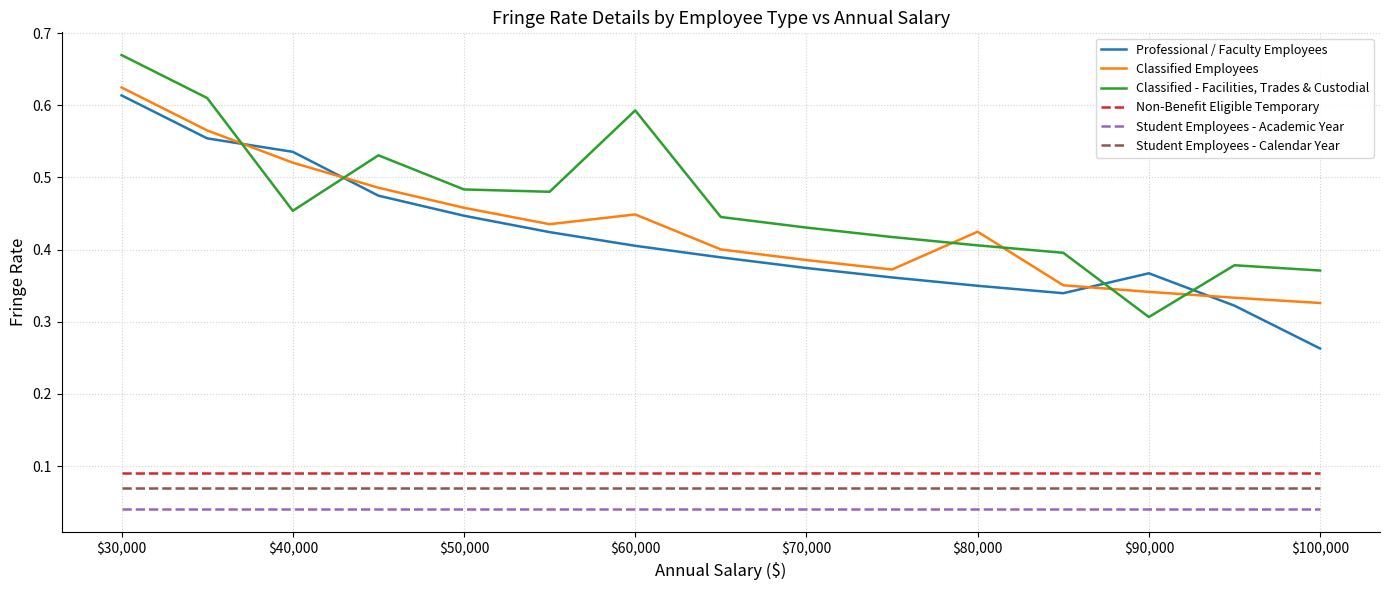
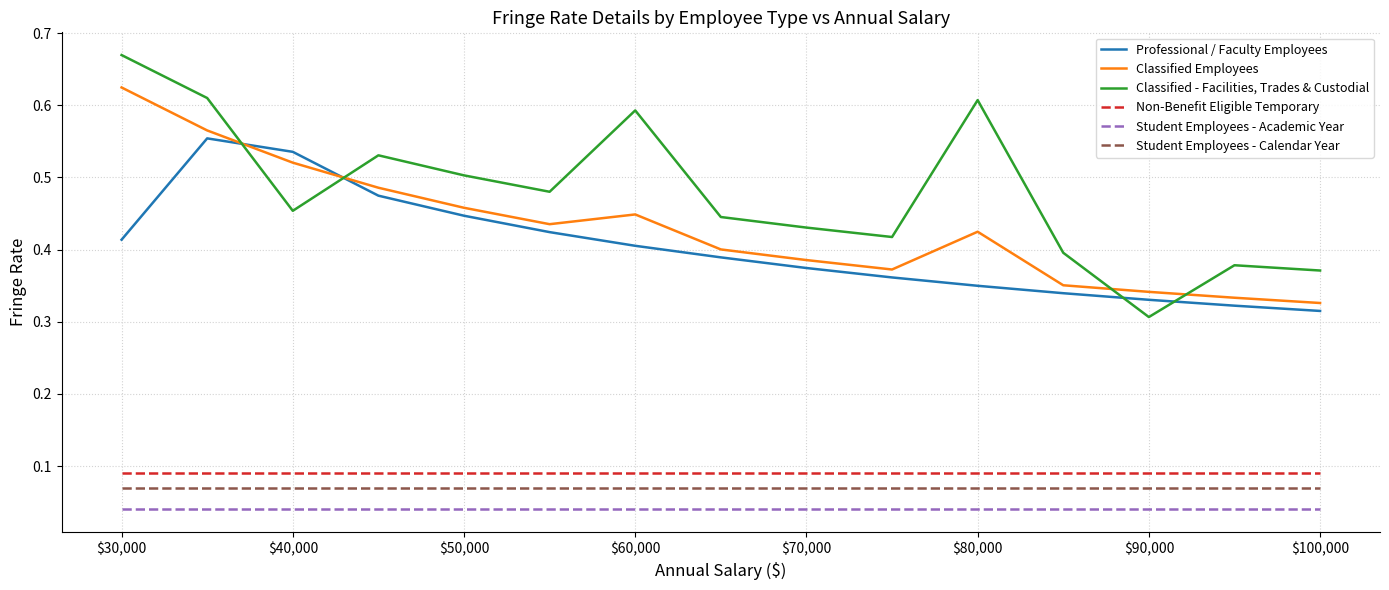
  {
    "Professional / Faculty Employees": {
-     "$30,000": 0.61,
+     "$30,000": 0.41,
      "$40,000": 0.54,
      "$50,000": 0.45,
      "$60,000": 0.41,
      "$70,000": 0.37,
      "$80,000": 0.35,
-     "$90,000": 0.37,
-     "$100,000": 0.26
+     "$90,000": 0.33,
+     "$100,000": 0.31
    },
    "Classified Employees": {
      "$30,000": 0.62,
      "$40,000": 0.52,
      "$50,000": 0.46,
      "$60,000": 0.45,
      "$70,000": 0.39,
      "$80,000": 0.42,
      "$90,000": 0.34,
      "$100,000": 0.33
    },
    "Classified - Facilities, Trades & Custodial": {
      "$30,000": 0.67,
      "$40,000": 0.45,
-     "$50,000": 0.48,
+     "$50,000": 0.50,
      "$60,000": 0.59,
      "$70,000": 0.43,
-     "$80,000": 0.41,
+     "$80,000": 0.61,
      "$90,000": 0.31,
      "$100,000": 0.37
    },
    "Non-Benefit Eligible Temporary": {
      "$30,000": 0.09,
      "$40,000": 0.09,
      "$50,000": 0.09,
      "$60,000": 0.09,
      "$70,000": 0.09,
      "$80,000": 0.09,
      "$90,000": 0.09,
      "$100,000": 0.09
    },
    "Student Employees - Academic Year": {
      "$30,000": 0.04,
      "$40,000": 0.04,
      "$50,000": 0.04,
      "$60,000": 0.04,
      "$70,000": 0.04,
      "$80,000": 0.04,
      "$90,000": 0.04,
      "$100,000": 0.04
    },
    "Student Employees - Calendar Year": {
      "$30,000": 0.07,
      "$40,000": 0.07,
      "$50,000": 0.07,
      "$60,000": 0.07,
      "$70,000": 0.07,
      "$80,000": 0.07,
      "$90,000": 0.07,
      "$100,000": 0.07
    }
  }
